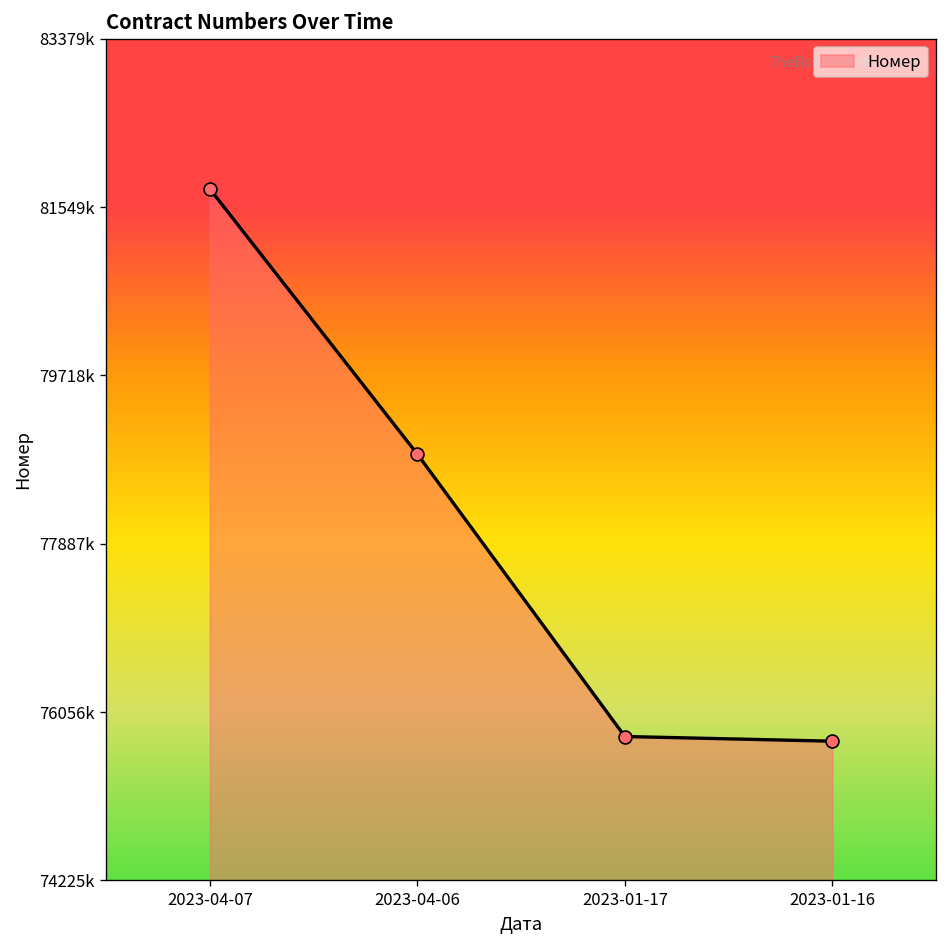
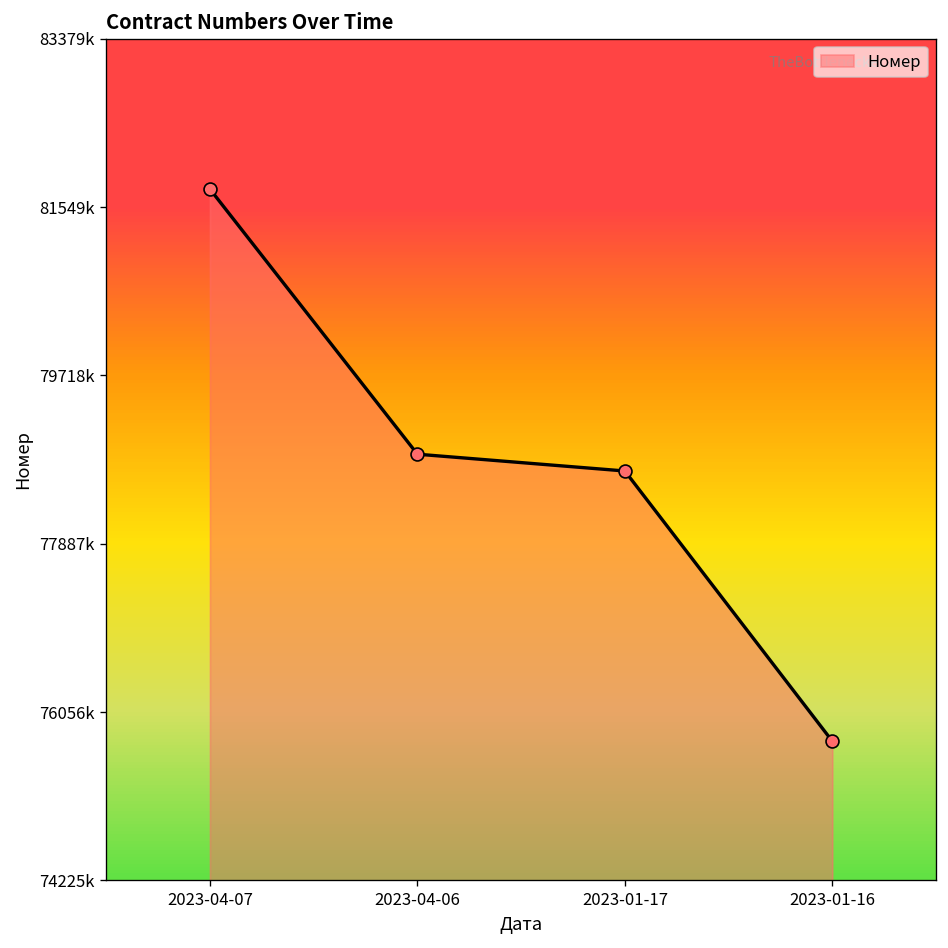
  {
    "2023-04-07": 81700000,
    "2023-04-06": 78900000,
-   "2023-01-17": 75800000,
+   "2023-01-17": 78700000,
    "2023-01-16": 75700000
  }
